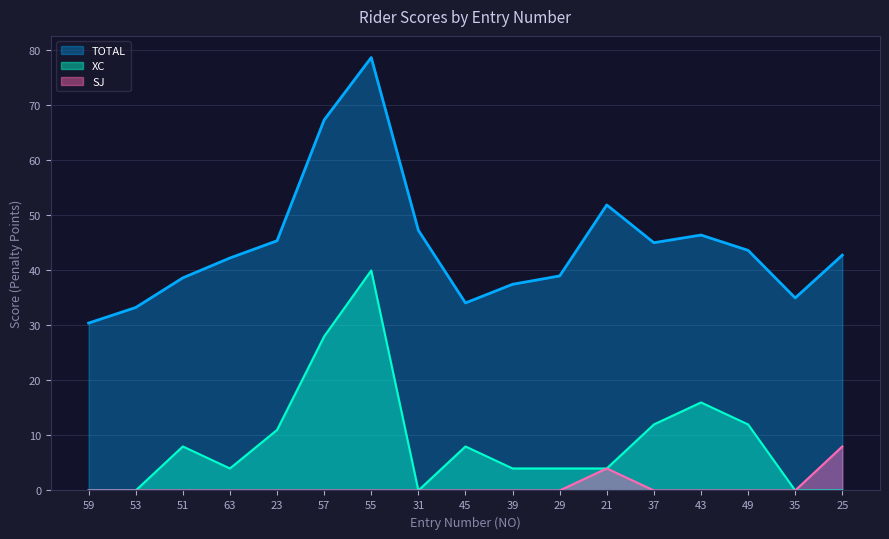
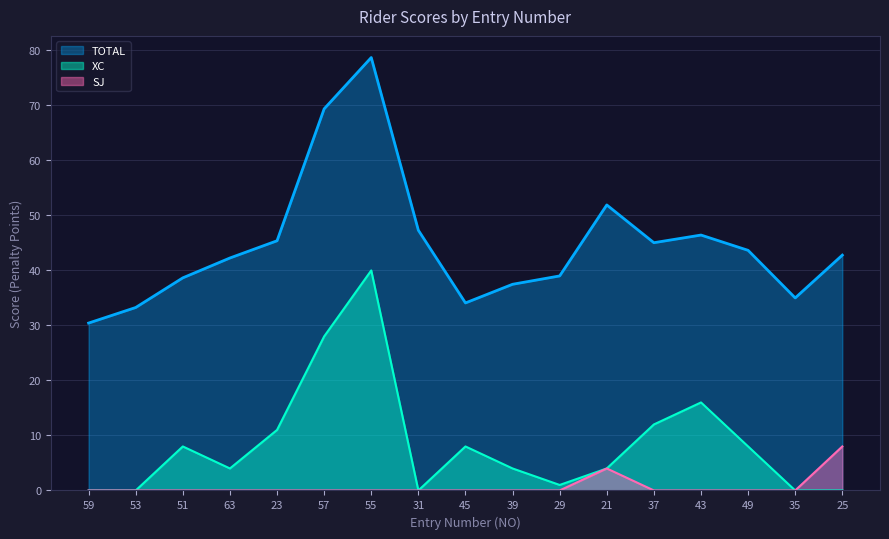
  {
    "TOTAL": {
      "59": 30,
      "53": 33,
      "51": 39,
      "63": 42,
      "23": 45,
-     "57": 67,
+     "57": 69,
      "55": 79,
      "31": 47,
      "45": 34,
      "39": 37,
      "29": 39,
      "21": 52,
      "37": 45,
      "43": 46,
      "49": 44,
      "35": 35,
      "25": 43
    },
    "XC": {
      "51": 8,
      "63": 4,
      "23": 11,
      "57": 28,
      "55": 40,
      "45": 8,
      "39": 4,
-     "29": 4,
+     "29": 1,
      "37": 12,
      "43": 16,
-     "49": 12,
+     "49": 8,
      "25": 0
    },
    "SJ": {
      "51": 0,
      "63": 0,
      "23": 0,
      "57": 0,
      "55": 0,
      "45": 0,
      "39": 0,
      "29": 0,
      "37": 0,
      "43": 0,
      "49": 0,
      "25": 8
    }
  }
